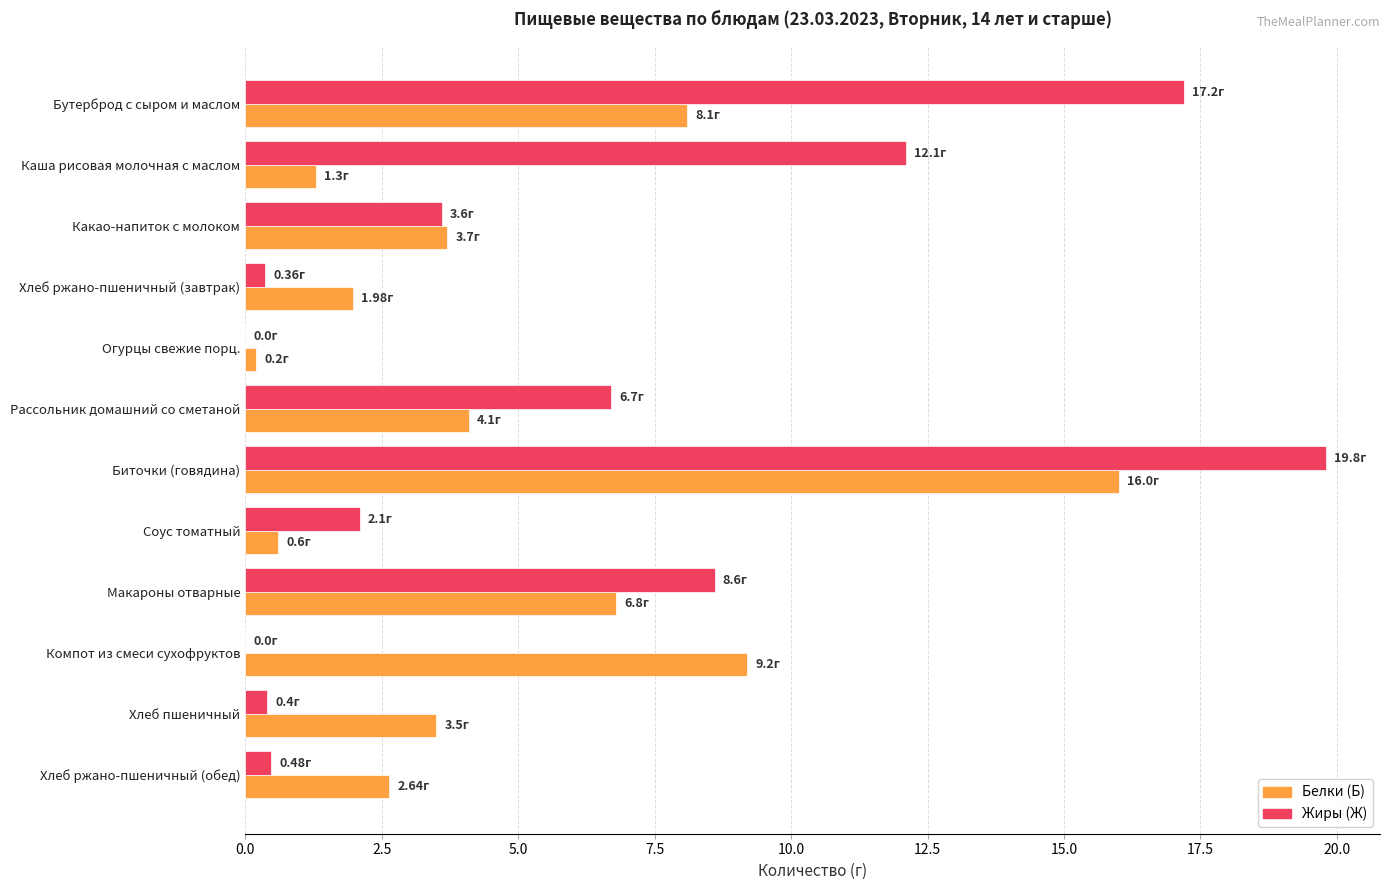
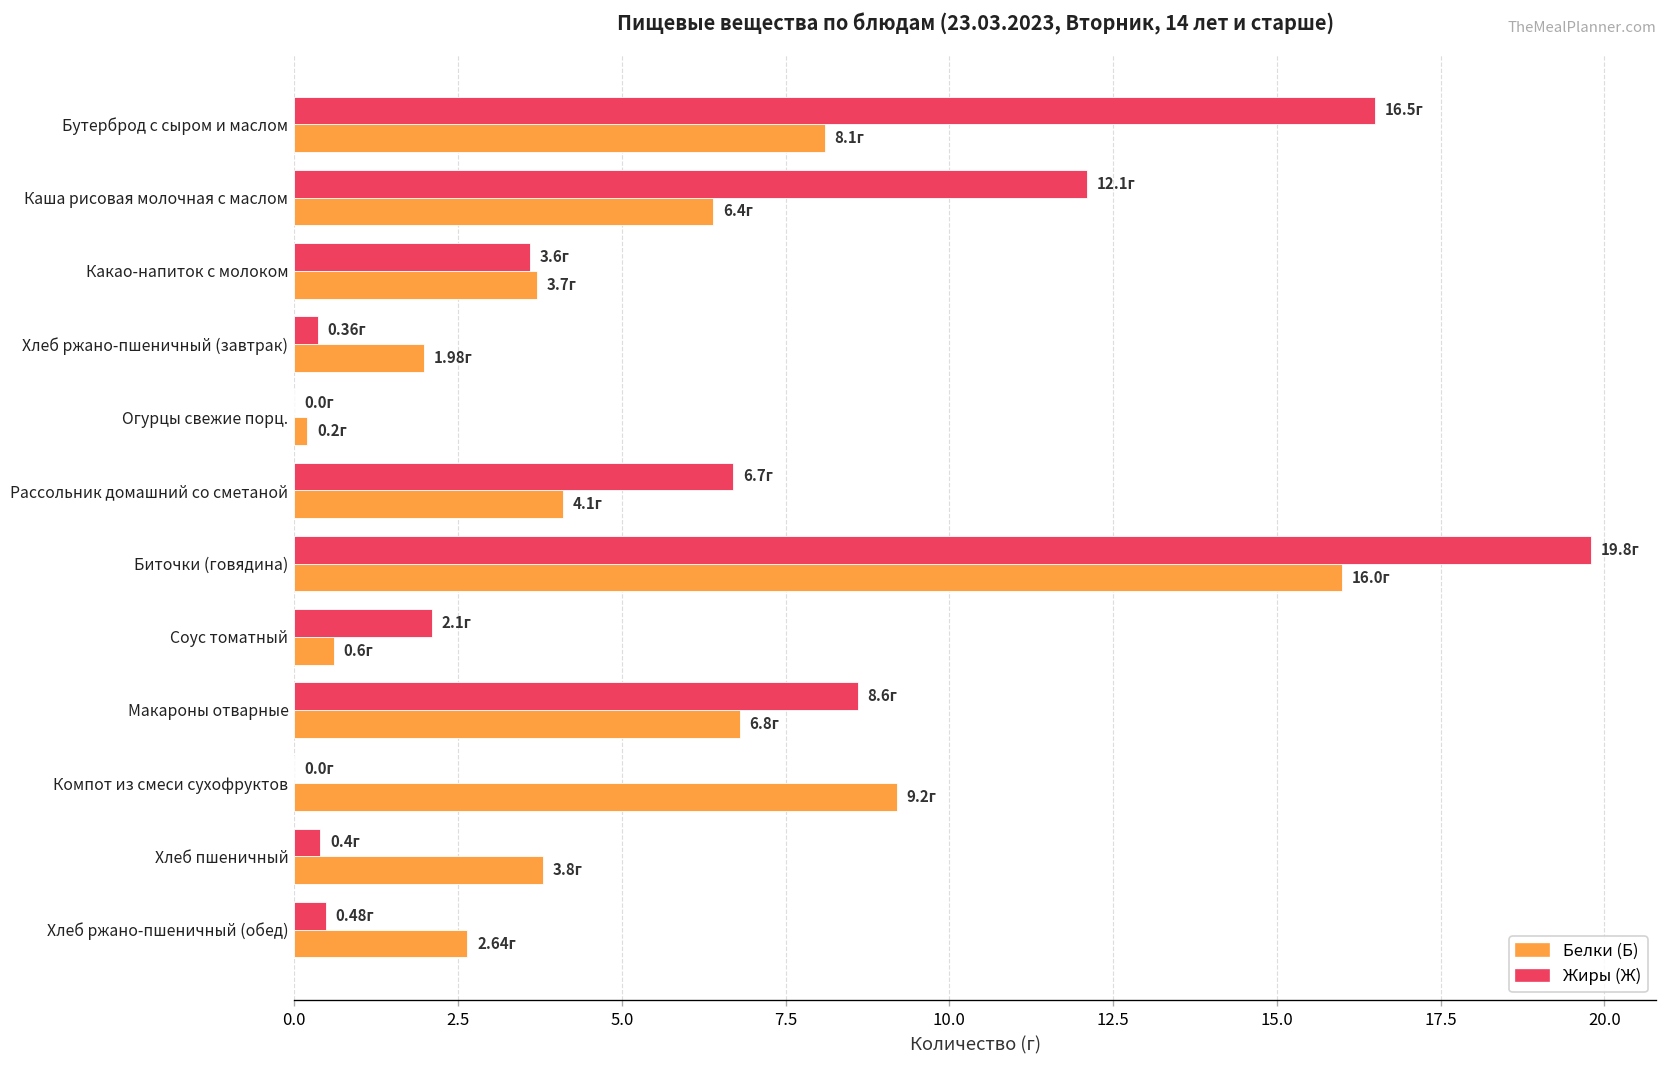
  {
    "Белки (Б)": {
      "Бутерброд с сыром и маслом": "8.1г",
-     "Каша рисовая молочная с маслом": "1.3г",
+     "Каша рисовая молочная с маслом": "6.4г",
      "Какао-напиток с молоком": "3.7г",
      "Хлеб ржано-пшеничный (завтрак)": "1.98г",
      "Огурцы свежие порц.": "0.2г",
      "Рассольник домашний со сметаной": "4.1г",
      "Биточки (говядина)": "16.0г",
      "Соус томатный": "0.6г",
      "Макароны отварные": "6.8г",
      "Компот из смеси сухофруктов": "9.2г",
-     "Хлеб пшеничный": "3.5г",
+     "Хлеб пшеничный": "3.8г",
      "Хлеб ржано-пшеничный (обед)": "2.64г"
    },
    "Жиры (Ж)": {
-     "Бутерброд с сыром и маслом": "17.2г",
+     "Бутерброд с сыром и маслом": "16.5г",
      "Каша рисовая молочная с маслом": "12.1г",
      "Какао-напиток с молоком": "3.6г",
      "Хлеб ржано-пшеничный (завтрак)": "0.36г",
      "Огурцы свежие порц.": "0.0г",
      "Рассольник домашний со сметаной": "6.7г",
      "Биточки (говядина)": "19.8г",
      "Соус томатный": "2.1г",
      "Макароны отварные": "8.6г",
      "Компот из смеси сухофруктов": "0.0г",
      "Хлеб пшеничный": "0.4г",
      "Хлеб ржано-пшеничный (обед)": "0.48г"
    }
  }
